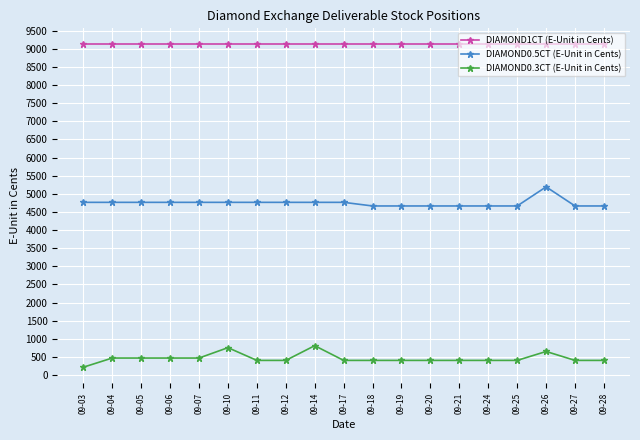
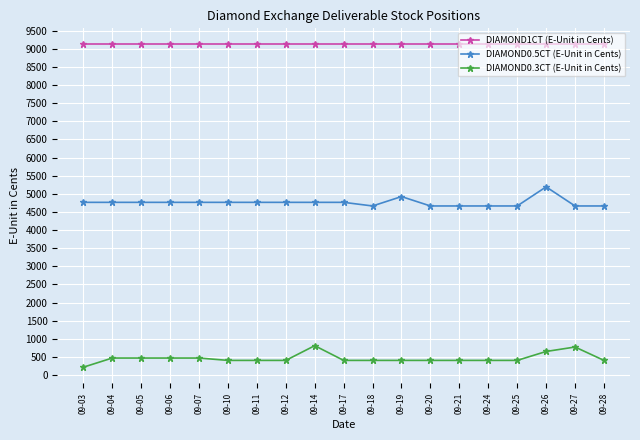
  {
    "DIAMOND1CT (E-Unit in Cents)": {
      "09-03": 9100,
      "09-04": 9100,
      "09-05": 9100,
      "09-06": 9100,
      "09-07": 9100,
      "09-10": 9100,
      "09-11": 9100,
      "09-12": 9100,
      "09-14": 9100,
      "09-17": 9100,
      "09-18": 9100,
      "09-19": 9100,
      "09-20": 9100
    },
    "DIAMOND0.5CT (E-Unit in Cents)": {
      "09-03": 4800,
      "09-04": 4800,
      "09-05": 4800,
      "09-06": 4800,
      "09-07": 4800,
      "09-10": 4800,
      "09-11": 4800,
      "09-12": 4800,
      "09-14": 4800,
      "09-17": 4800,
      "09-18": 4700,
-     "09-19": 4700,
+     "09-19": 4900,
      "09-20": 4700,
      "09-21": 4700,
      "09-24": 4700,
      "09-25": 4700,
      "09-26": 5200,
      "09-27": 4700,
      "09-28": 4700
    },
    "DIAMOND0.3CT (E-Unit in Cents)": {
      "09-03": 200,
      "09-04": 500,
      "09-05": 500,
      "09-06": 500,
      "09-07": 500,
-     "09-10": 800,
+     "09-10": 400,
      "09-11": 400,
      "09-12": 400,
      "09-14": 800,
      "09-17": 400,
      "09-18": 400,
      "09-19": 400,
      "09-20": 400,
      "09-21": 400,
      "09-24": 400,
      "09-25": 400,
      "09-26": 700,
-     "09-27": 400,
+     "09-27": 800,
      "09-28": 400
    }
  }
